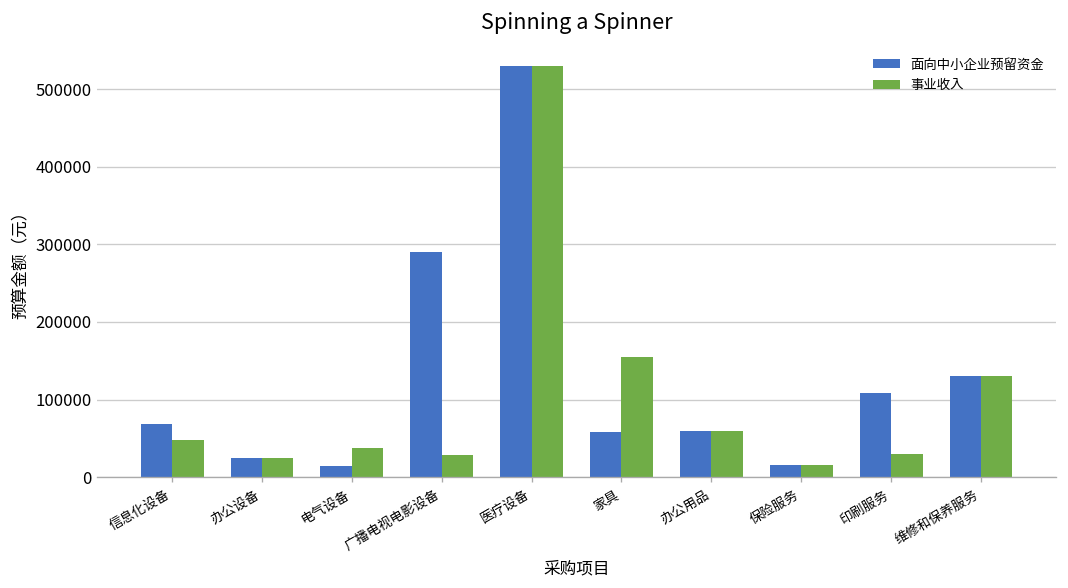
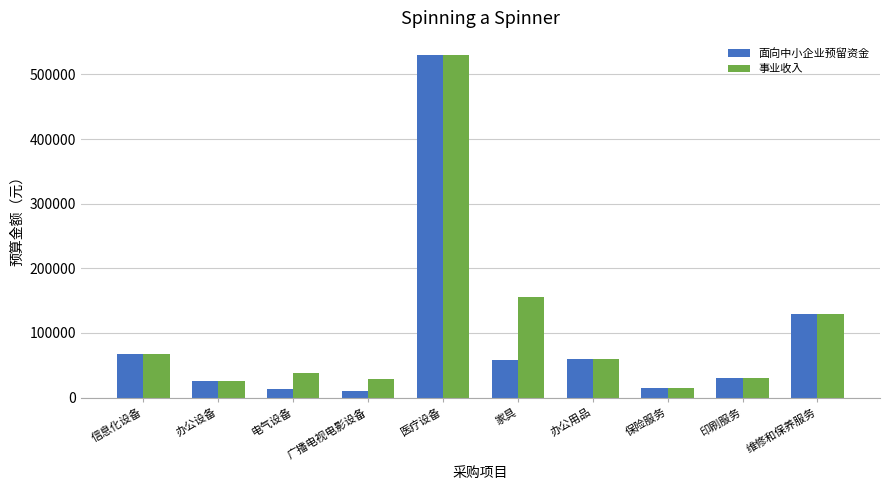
  {
    "面向中小企业预留资金": {
      "信息化设备": 70000,
      "办公设备": 30000,
      "电气设备": 10000,
-     "广播电视电影设备": 290000,
+     "广播电视电影设备": 10000,
      "医疗设备": 530000,
      "家具": 60000,
      "办公用品": 60000,
      "保险服务": 20000,
-     "印刷服务": 110000,
+     "印刷服务": 30000,
      "维修和保养服务": 130000
    },
    "事业收入": {
-     "信息化设备": 50000,
+     "信息化设备": 70000,
      "办公设备": 30000,
      "电气设备": 40000,
      "广播电视电影设备": 30000,
      "医疗设备": 530000,
      "家具": 160000,
      "办公用品": 60000,
      "保险服务": 20000,
      "印刷服务": 30000,
      "维修和保养服务": 130000
    }
  }
